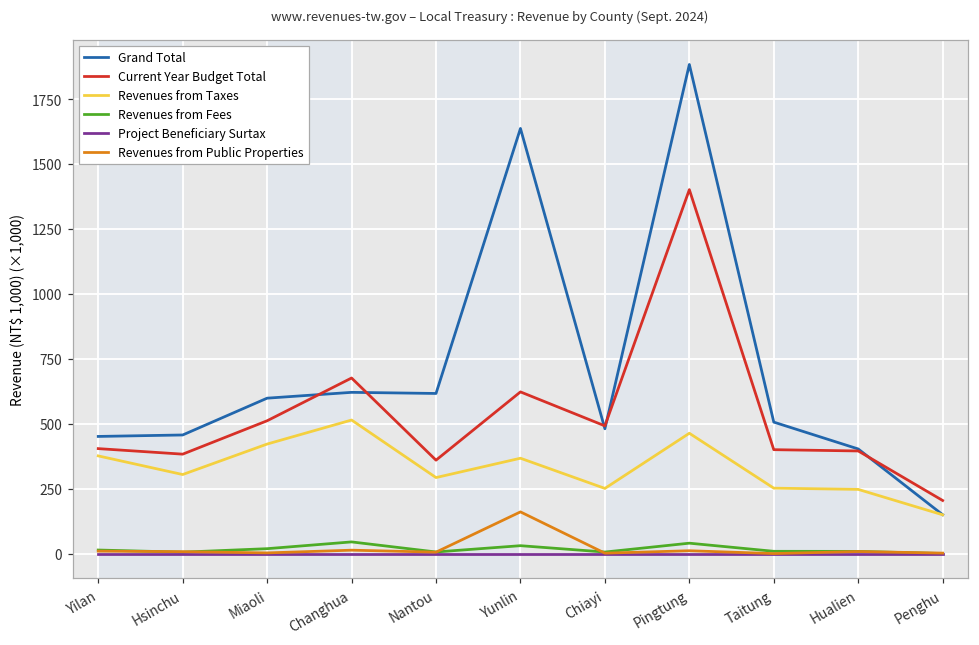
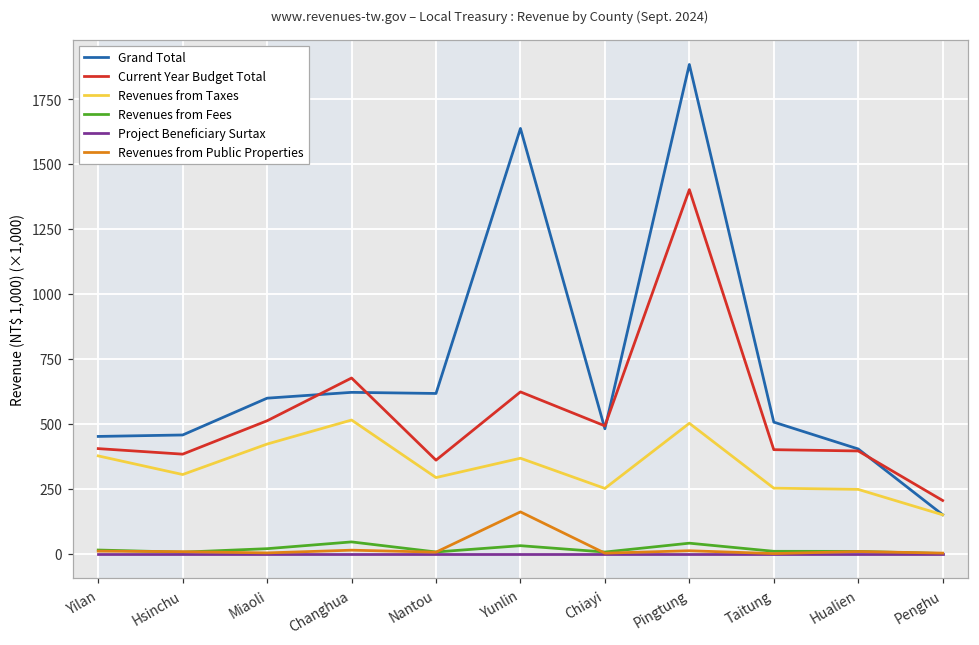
  {
    "Grand Total": {
      "Yilan": 450,
      "Hsinchu": 460,
      "Miaoli": 600,
      "Changhua": 620,
      "Nantou": 620,
      "Yunlin": 1640,
      "Chiayi": 480,
      "Pingtung": 1880,
      "Taitung": 510
    },
    "Current Year Budget Total": {
      "Yilan": 410,
      "Hsinchu": 380,
      "Miaoli": 510,
      "Changhua": 680,
      "Nantou": 360,
      "Yunlin": 620,
      "Chiayi": 490,
      "Pingtung": 1400,
      "Taitung": 400,
      "Penghu": 210
    },
    "Revenues from Taxes": {
      "Yilan": 380,
      "Hsinchu": 310,
      "Miaoli": 420,
      "Changhua": 520,
      "Nantou": 290,
      "Yunlin": 370,
      "Chiayi": 250,
-     "Pingtung": 460,
+     "Pingtung": 500,
      "Taitung": 250,
      "Hualien": 250
    },
    "Revenues from Fees": {
      "Miaoli": 20,
      "Changhua": 50,
      "Yunlin": 30,
      "Pingtung": 40
    },
    "Project Beneficiary Surtax": {
      "Changhua": 0,
      "Yunlin": 0,
      "Pingtung": 0
    },
    "Revenues from Public Properties": {
      "Changhua": 10,
      "Yunlin": 160,
      "Pingtung": 10
    }
  }
